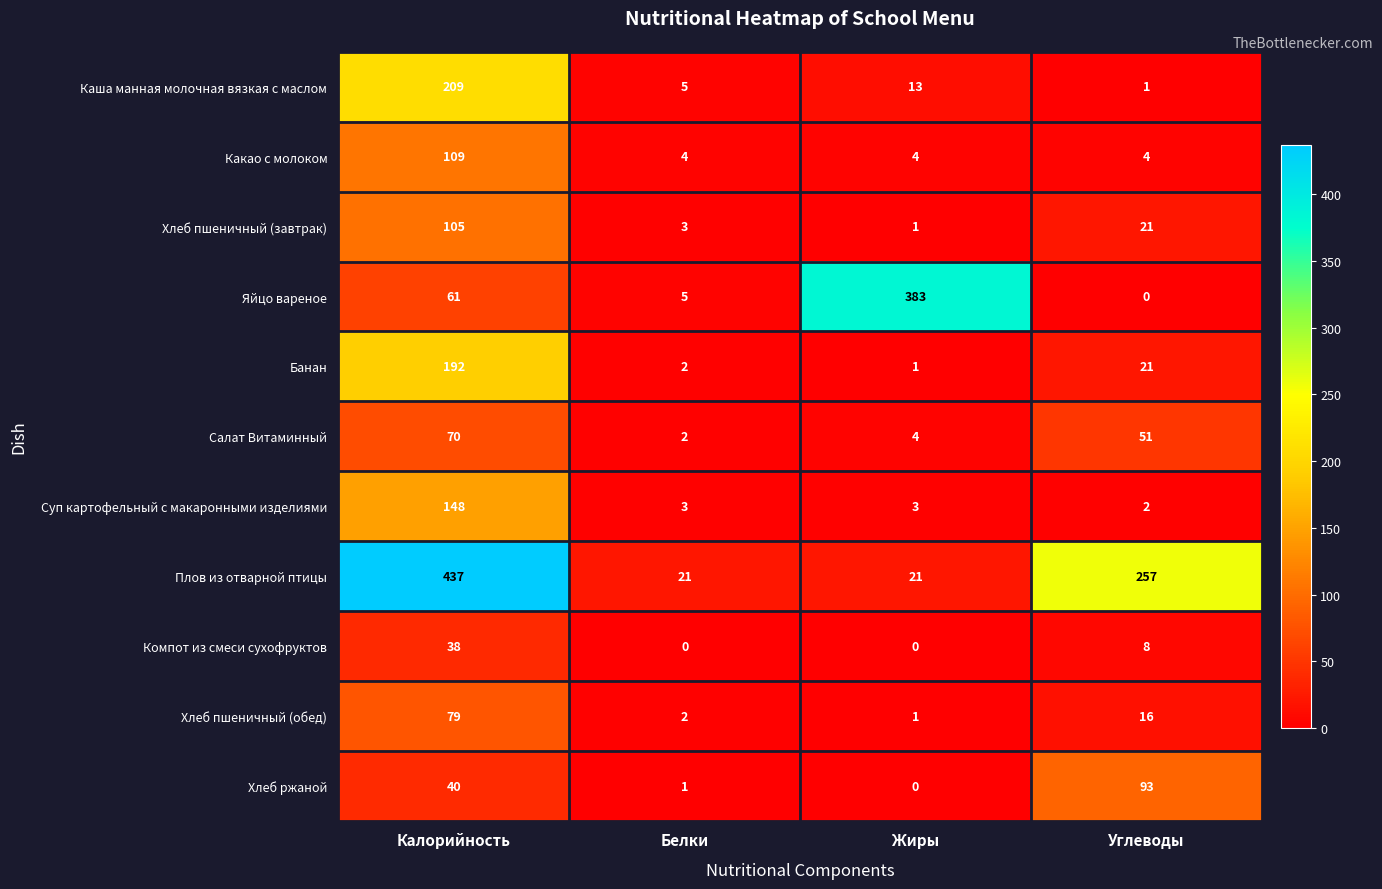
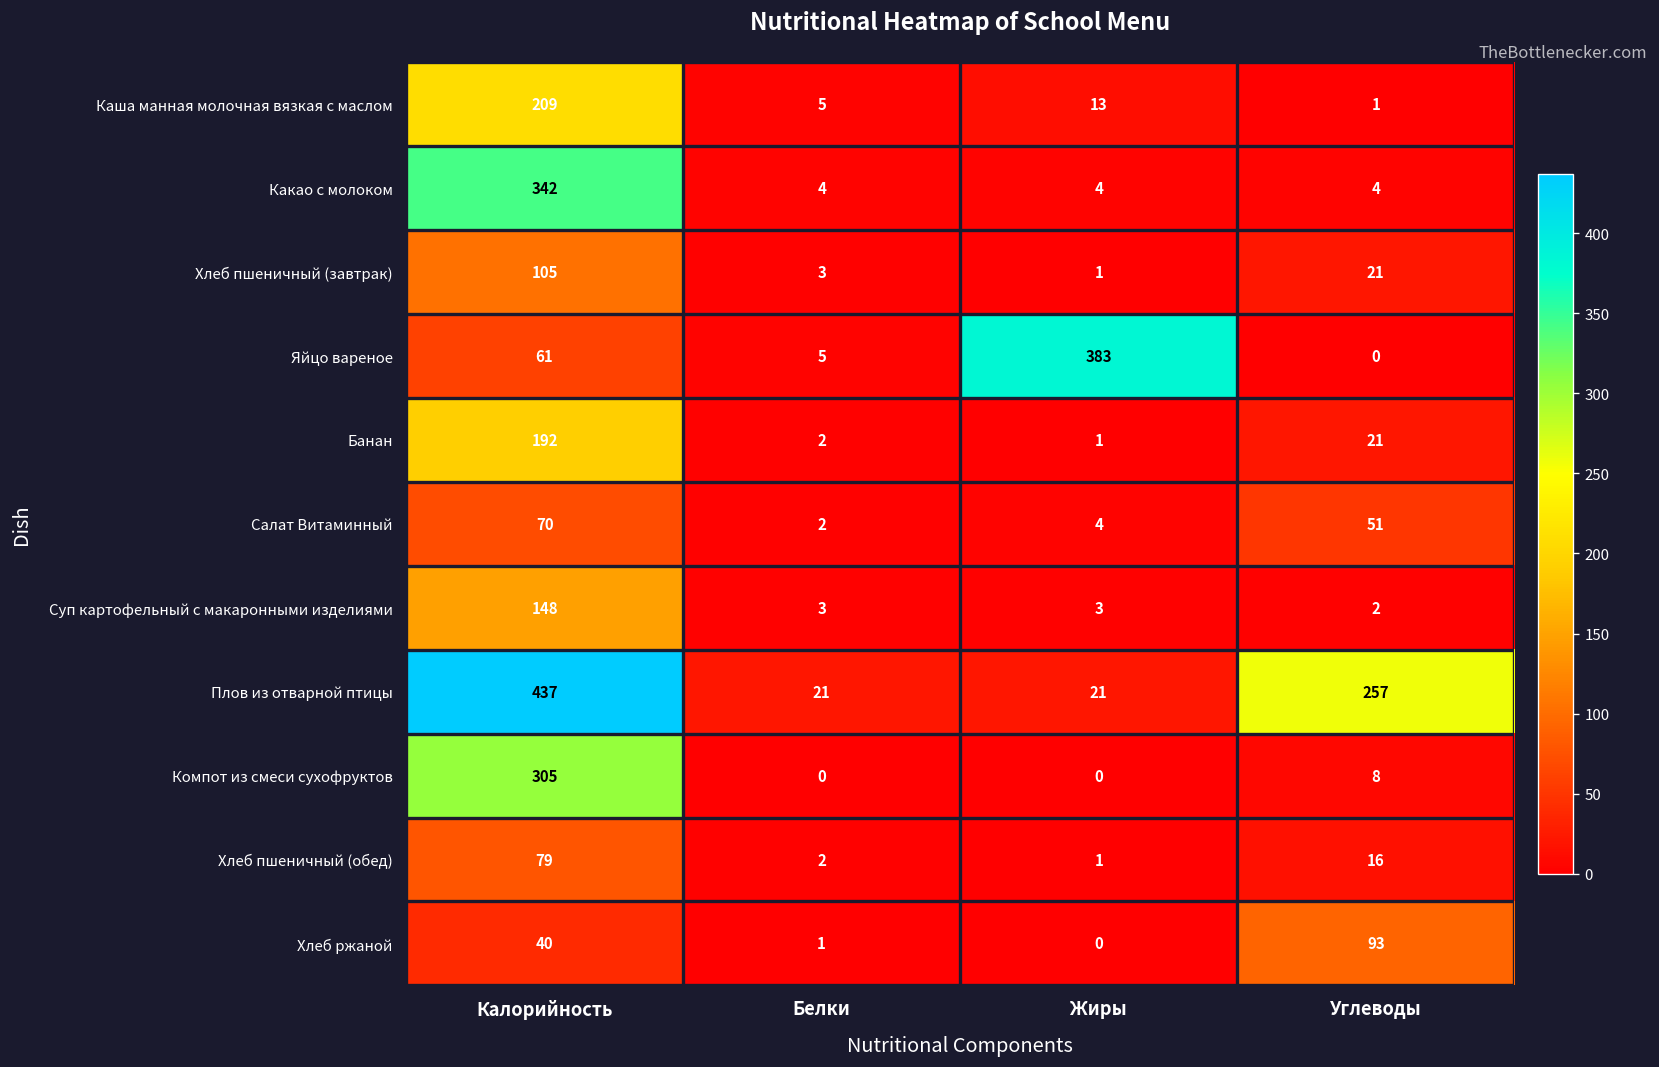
  {
    "Каша манная молочная вязкая с маслом": {
      "Калорийность": 209,
      "Белки": 5,
      "Жиры": 13,
      "Углеводы": 1
    },
    "Какао с молоком": {
-     "Калорийность": 109,
+     "Калорийность": 342,
      "Белки": 4,
      "Жиры": 4,
      "Углеводы": 4
    },
    "Хлеб пшеничный (завтрак)": {
      "Калорийность": 105,
      "Белки": 3,
      "Жиры": 1,
      "Углеводы": 21
    },
    "Яйцо вареное": {
      "Калорийность": 61,
      "Белки": 5,
      "Жиры": 383,
      "Углеводы": 0
    },
    "Банан": {
      "Калорийность": 192,
      "Белки": 2,
      "Жиры": 1,
      "Углеводы": 21
    },
    "Салат Витаминный": {
      "Калорийность": 70,
      "Белки": 2,
      "Жиры": 4,
      "Углеводы": 51
    },
    "Суп картофельный с макаронными изделиями": {
      "Калорийность": 148,
      "Белки": 3,
      "Жиры": 3,
      "Углеводы": 2
    },
    "Плов из отварной птицы": {
      "Калорийность": 437,
      "Белки": 21,
      "Жиры": 21,
      "Углеводы": 257
    },
    "Компот из смеси сухофруктов": {
-     "Калорийность": 38,
+     "Калорийность": 305,
      "Белки": 0,
      "Жиры": 0,
      "Углеводы": 8
    },
    "Хлеб пшеничный (обед)": {
      "Калорийность": 79,
      "Белки": 2,
      "Жиры": 1,
      "Углеводы": 16
    },
    "Хлеб ржаной": {
      "Калорийность": 40,
      "Белки": 1,
      "Жиры": 0,
      "Углеводы": 93
    }
  }
